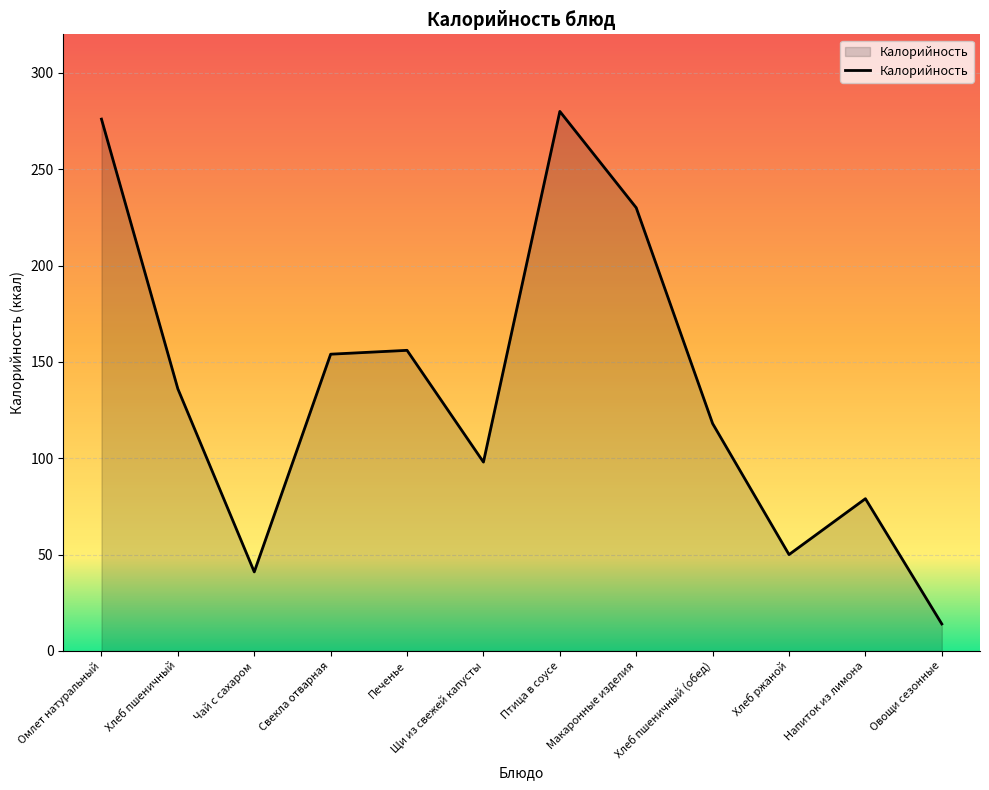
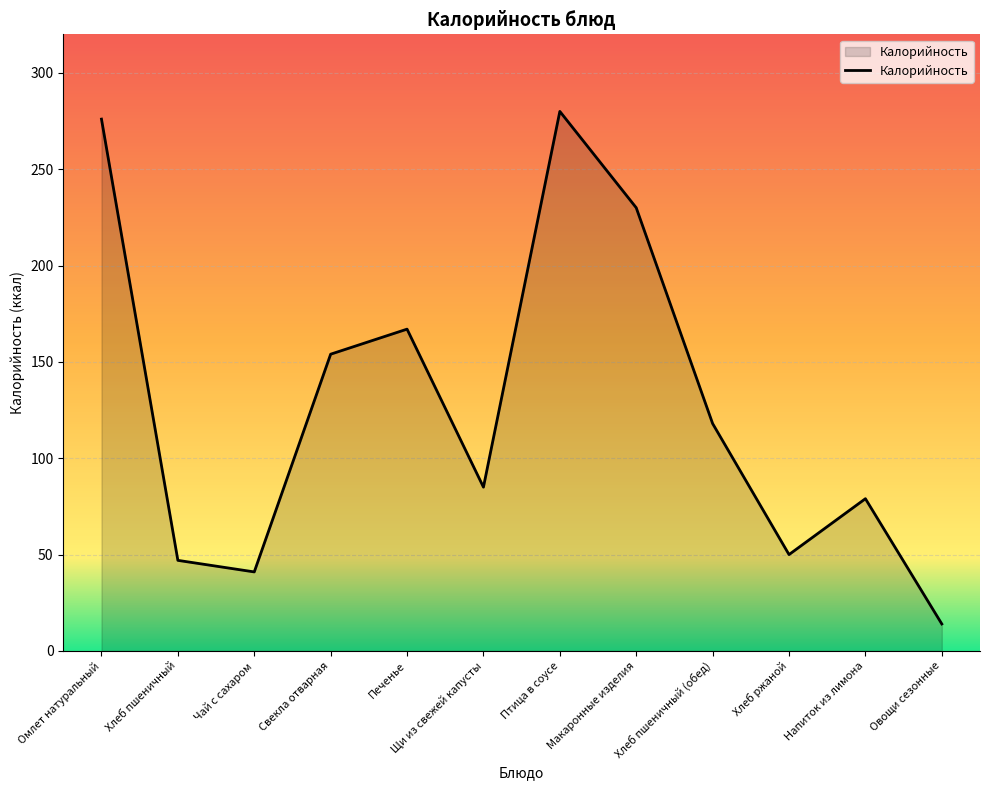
  {
    "Омлет натуральный": 276,
-   "Хлеб пшеничный": 136,
+   "Хлеб пшеничный": 47,
    "Чай с сахаром": 41,
    "Свекла отварная": 154,
-   "Печенье": 156,
-   "Щи из свежей капусты": 98,
+   "Печенье": 167,
+   "Щи из свежей капусты": 85,
    "Птица в соусе": 280,
    "Макаронные изделия": 230,
    "Хлеб пшеничный (обед)": 118,
    "Хлеб ржаной": 50,
    "Напиток из лимона": 79,
    "Овощи сезонные": 14
  }
